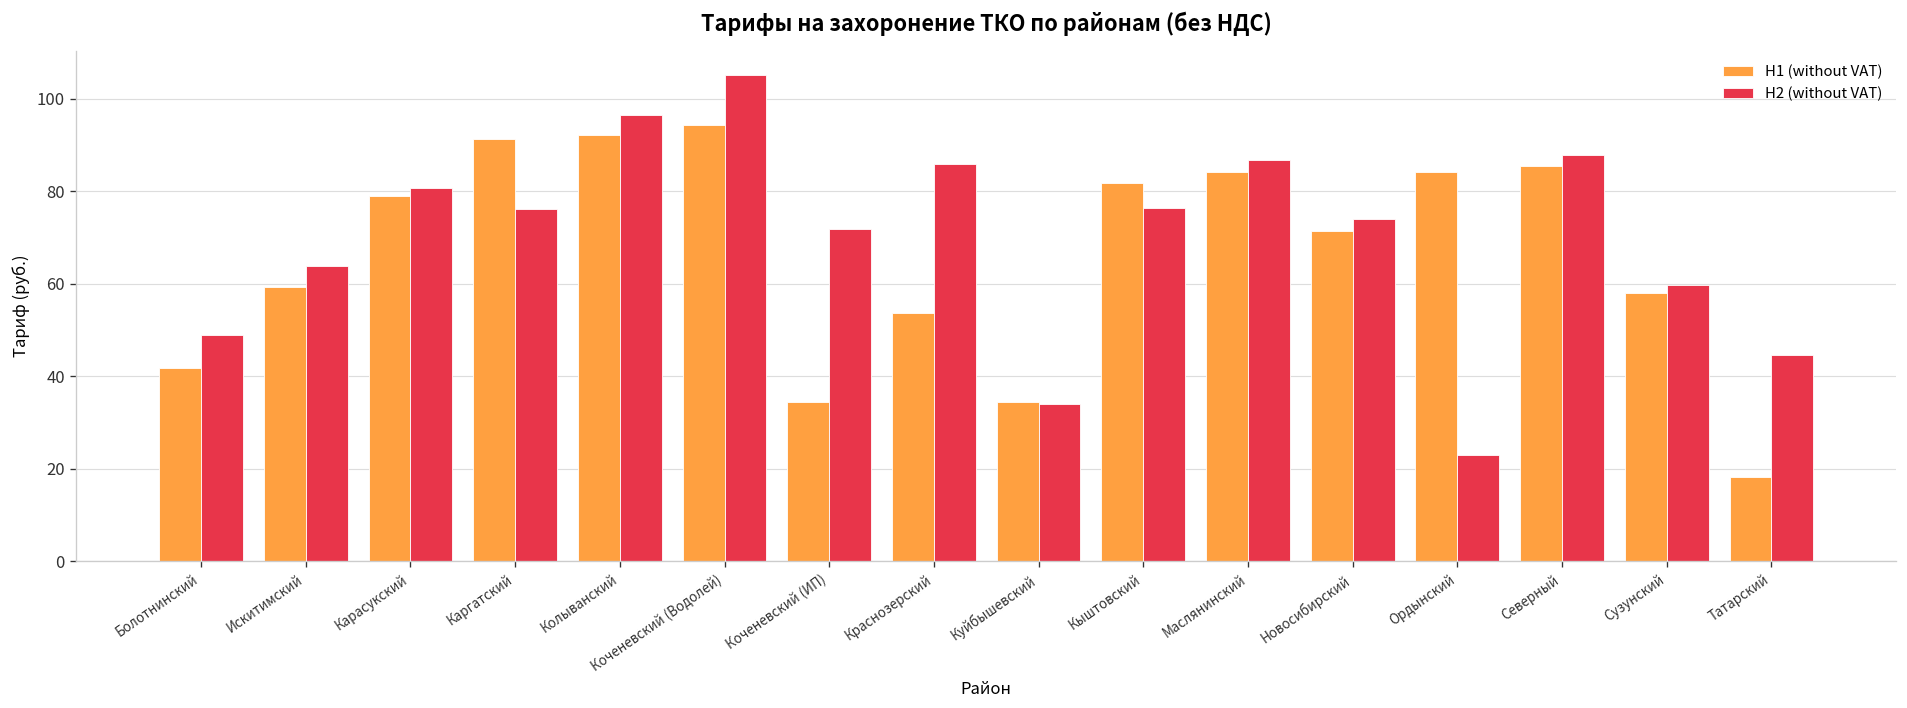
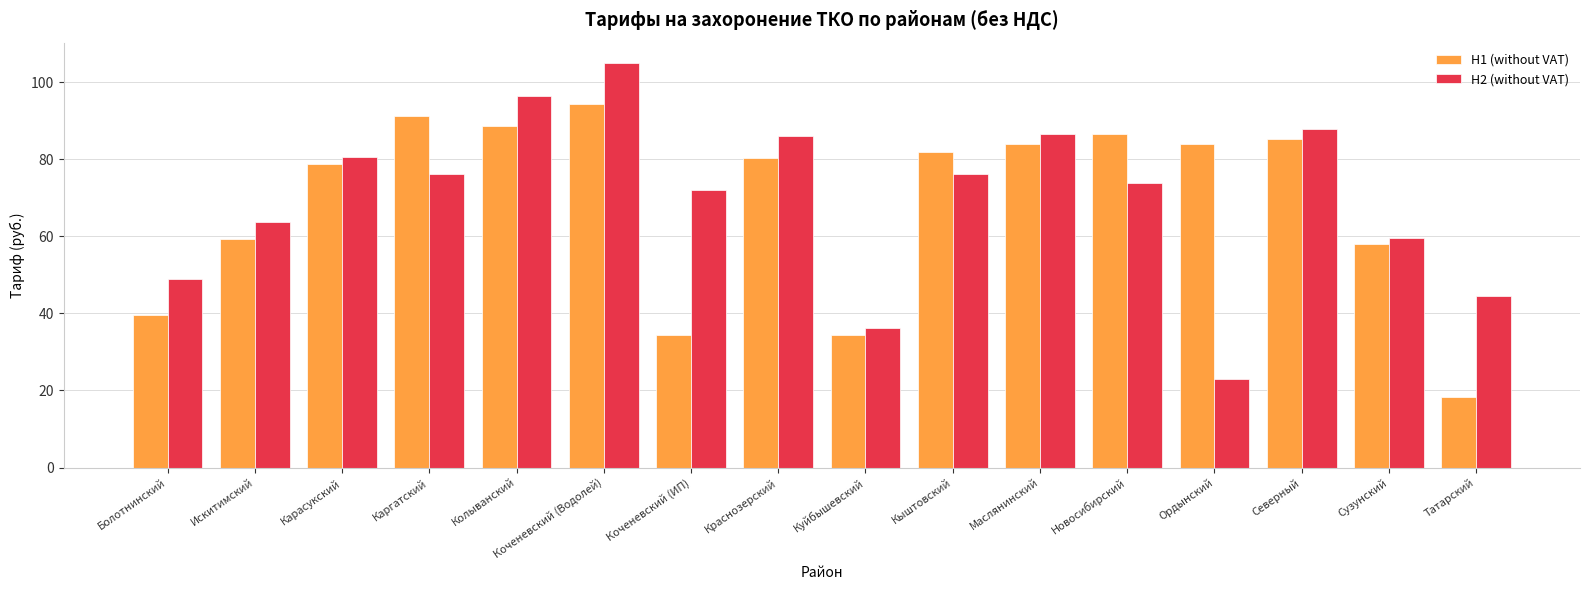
  {
    "H1 (without VAT)": {
-     "Болотнинский": 42,
+     "Болотнинский": 39,
      "Искитимский": 59,
      "Карасукский": 79,
      "Каргатский": 91,
-     "Колыванский": 92,
+     "Колыванский": 89,
      "Коченевский (Водолей)": 94,
      "Коченевский (ИП)": 35,
-     "Краснозерский": 54,
+     "Краснозерский": 80,
      "Куйбышевский": 34,
      "Кыштовский": 82,
      "Маслянинский": 84,
-     "Новосибирский": 71,
+     "Новосибирский": 87,
      "Ордынский": 84,
      "Северный": 85,
      "Сузунский": 58,
      "Татарский": 18
    },
    "H2 (without VAT)": {
      "Болотнинский": 49,
      "Искитимский": 64,
      "Карасукский": 81,
      "Каргатский": 76,
      "Колыванский": 96,
      "Коченевский (Водолей)": 105,
      "Коченевский (ИП)": 72,
      "Краснозерский": 86,
-     "Куйбышевский": 34,
+     "Куйбышевский": 36,
      "Кыштовский": 76,
      "Маслянинский": 87,
      "Новосибирский": 74,
      "Ордынский": 23,
      "Северный": 88,
      "Сузунский": 60,
      "Татарский": 45
    }
  }
